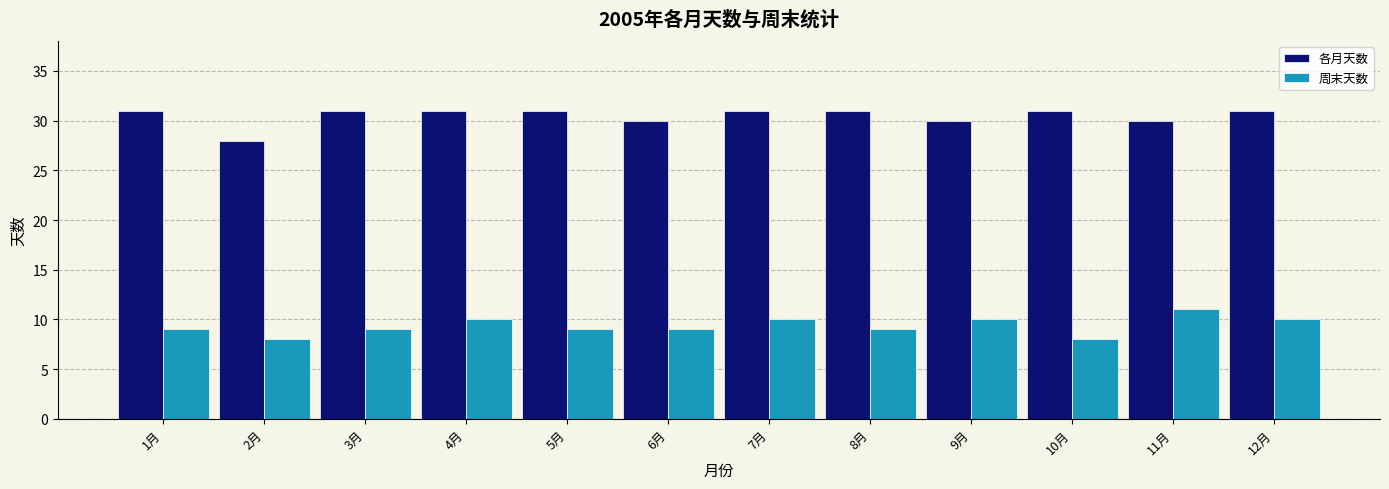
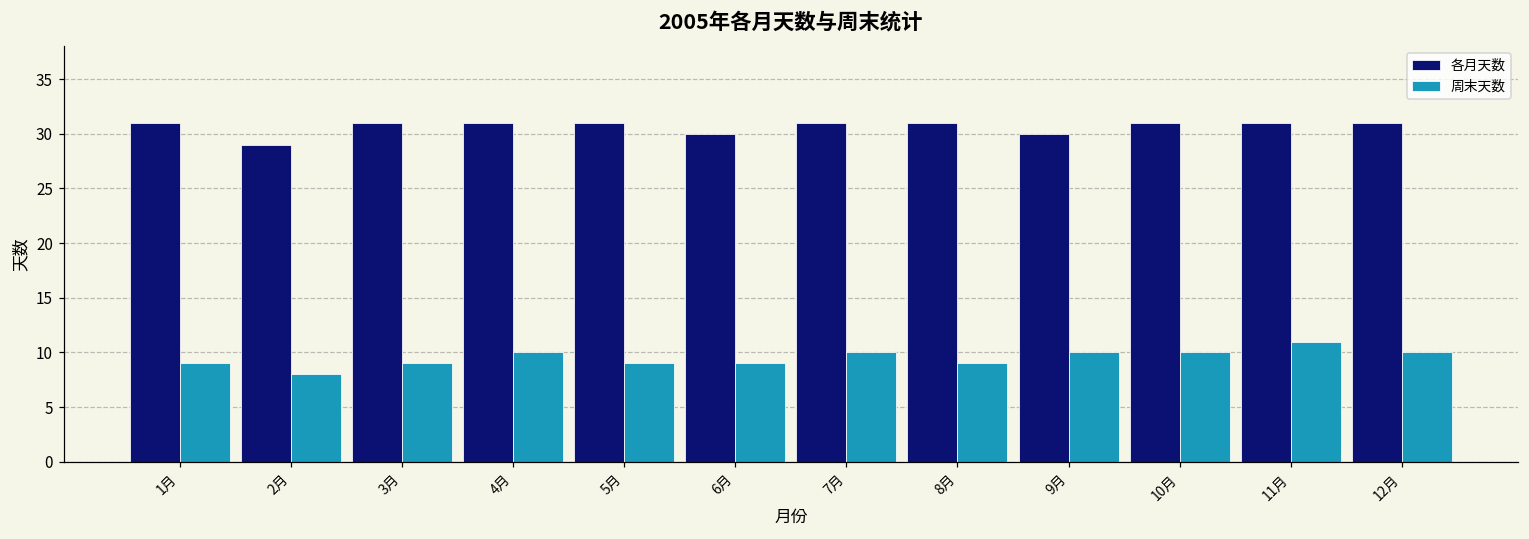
  {
    "各月天数": {
      "1月": 31,
-     "2月": 28,
+     "2月": 29,
      "3月": 31,
      "4月": 31,
      "5月": 31,
      "6月": 30,
      "7月": 31,
      "8月": 31,
      "9月": 30,
      "10月": 31,
-     "11月": 30,
+     "11月": 31,
      "12月": 31
    },
    "周末天数": {
      "1月": 9,
      "2月": 8,
      "3月": 9,
      "4月": 10,
      "5月": 9,
      "6月": 9,
      "7月": 10,
      "8月": 9,
      "9月": 10,
-     "10月": 8,
+     "10月": 10,
      "11月": 11,
      "12月": 10
    }
  }
